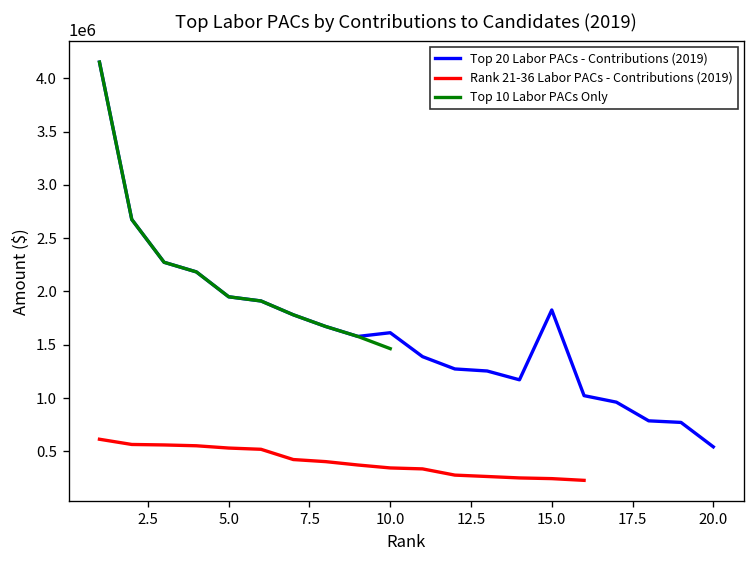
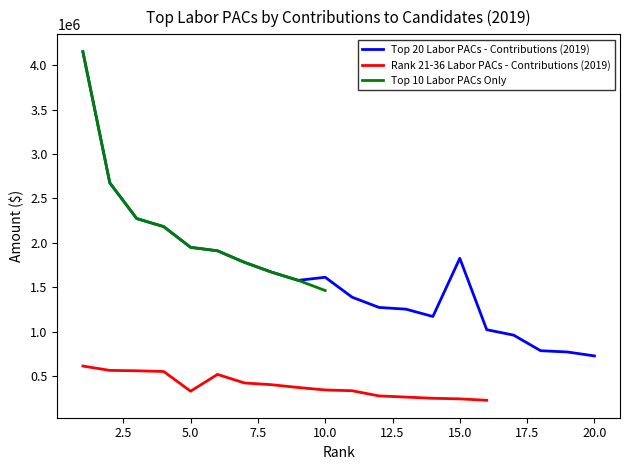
  {
    "Top 20 Labor PACs - Contributions (2019)": {
      "10.0": 1600000,
      "15.0": 1800000,
-     "20.0": 500000
+     "20.0": 700000
    },
    "Rank 21-36 Labor PACs - Contributions (2019)": {
-     "5.0": 500000,
+     "5.0": 300000,
      "10.0": 300000,
      "15.0": 200000
    },
    "Top 10 Labor PACs Only": {
      "10.0": 1500000
    }
  }
